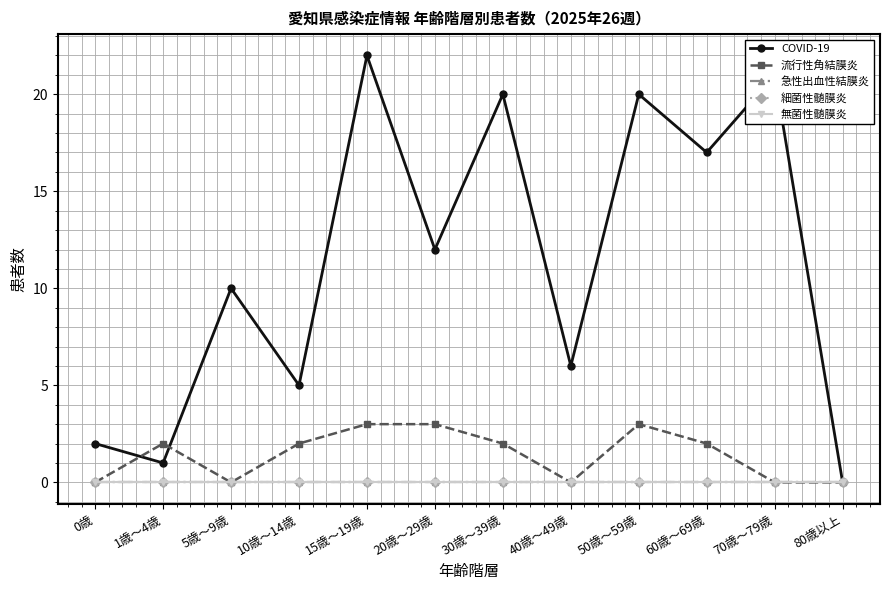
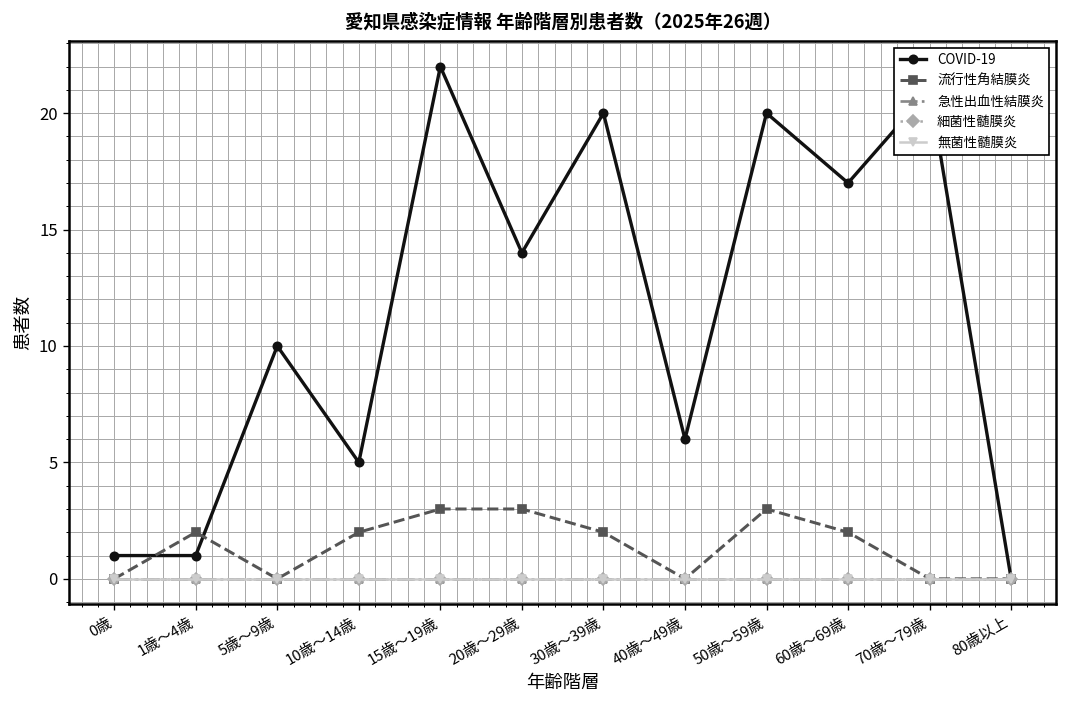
  {
    "COVID-19": {
-     "0歳": 2,
+     "0歳": 1,
      "1歳～4歳": 1,
      "5歳～9歳": 10,
      "10歳～14歳": 5,
      "15歳～19歳": 22,
-     "20歳～29歳": 12,
+     "20歳～29歳": 14,
      "30歳～39歳": 20,
      "40歳～49歳": 6,
      "50歳～59歳": 20,
      "60歳～69歳": 17
    },
    "流行性角結膜炎": {
      "1歳～4歳": 2,
      "10歳～14歳": 2,
      "15歳～19歳": 3,
      "20歳～29歳": 3,
      "30歳～39歳": 2,
      "50歳～59歳": 3,
      "60歳～69歳": 2
    },
    "無菌性髄膜炎": {
      "1歳～4歳": 0,
      "10歳～14歳": 0,
      "15歳～19歳": 0,
      "20歳～29歳": 0,
      "30歳～39歳": 0,
      "50歳～59歳": 0,
      "60歳～69歳": 0
    }
  }
